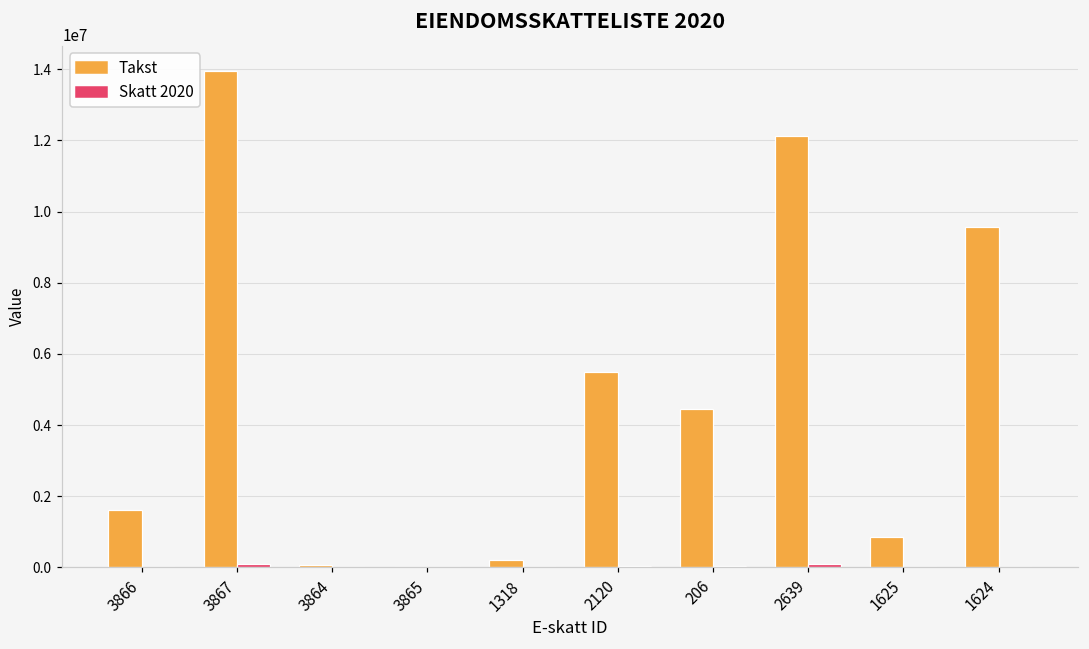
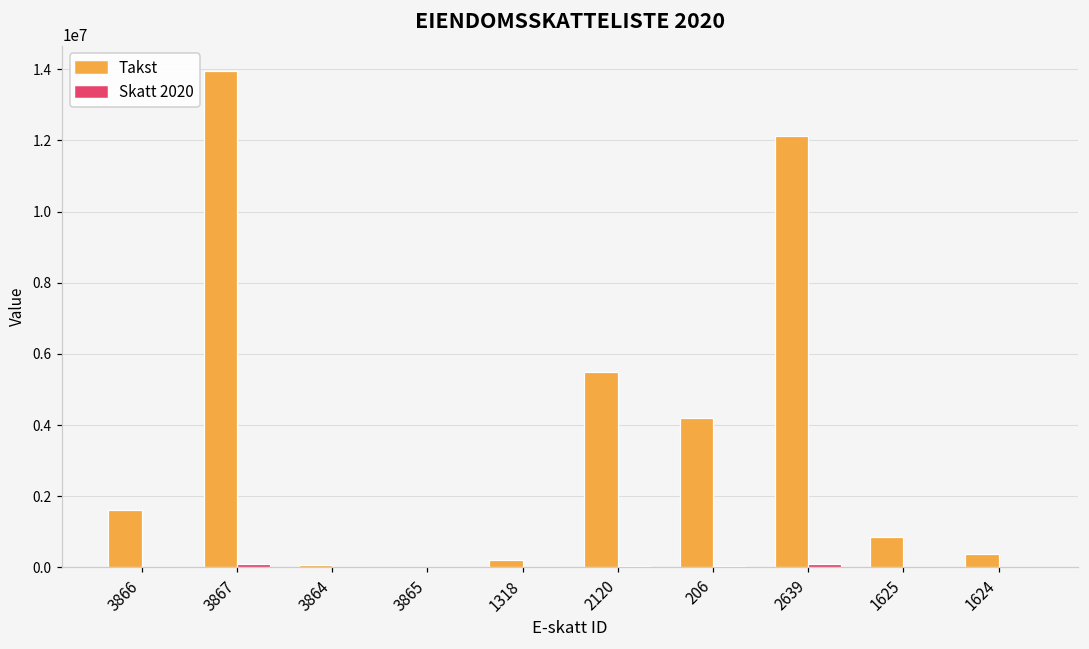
  {
    "Takst": {
      "3866": 1600000,
      "3867": 14000000,
      "1318": 200000,
      "2120": 5500000,
-     "206": 4500000,
+     "206": 4200000,
      "2639": 12100000,
      "1625": 900000,
-     "1624": 9600000
+     "1624": 400000
    },
    "Skatt 2020": {
      "3867": 100000,
      "2639": 100000
    }
  }
